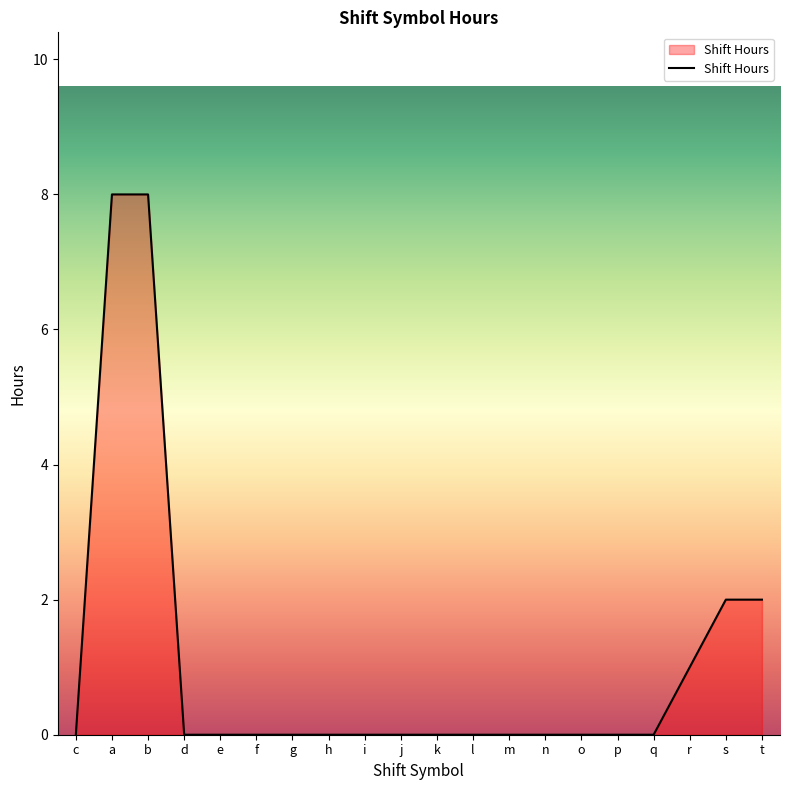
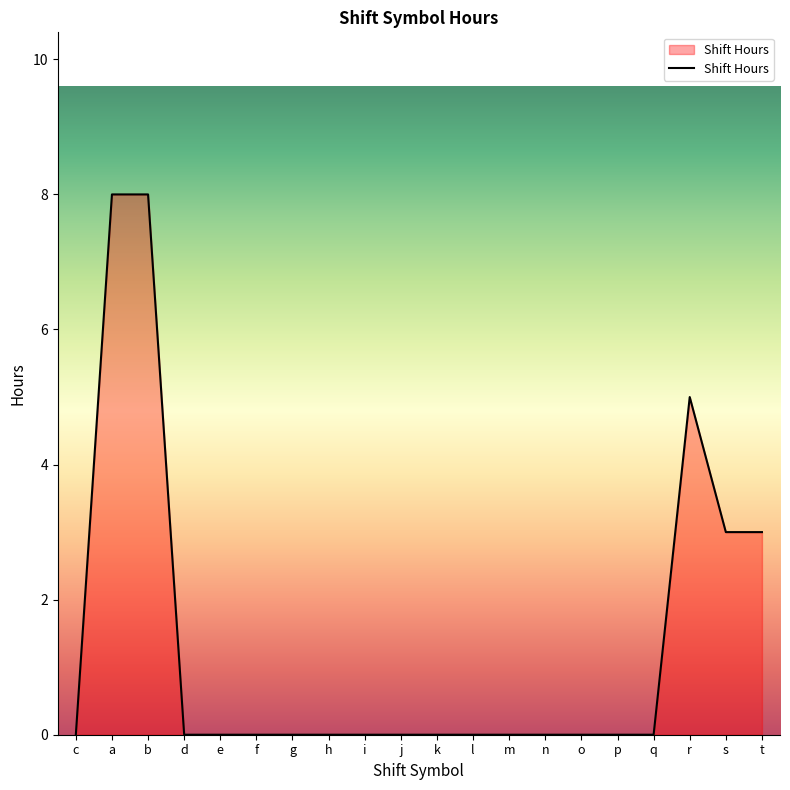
  {
    "c": 0,
    "a": 8,
    "b": 8,
    "d": 0,
    "e": 0,
    "f": 0,
    "g": 0,
    "h": 0,
    "i": 0,
    "j": 0,
    "k": 0,
    "l": 0,
    "m": 0,
    "n": 0,
    "o": 0,
    "p": 0,
    "q": 0,
-   "r": 1,
-   "s": 2,
-   "t": 2
+   "r": 5,
+   "s": 3,
+   "t": 3
  }
